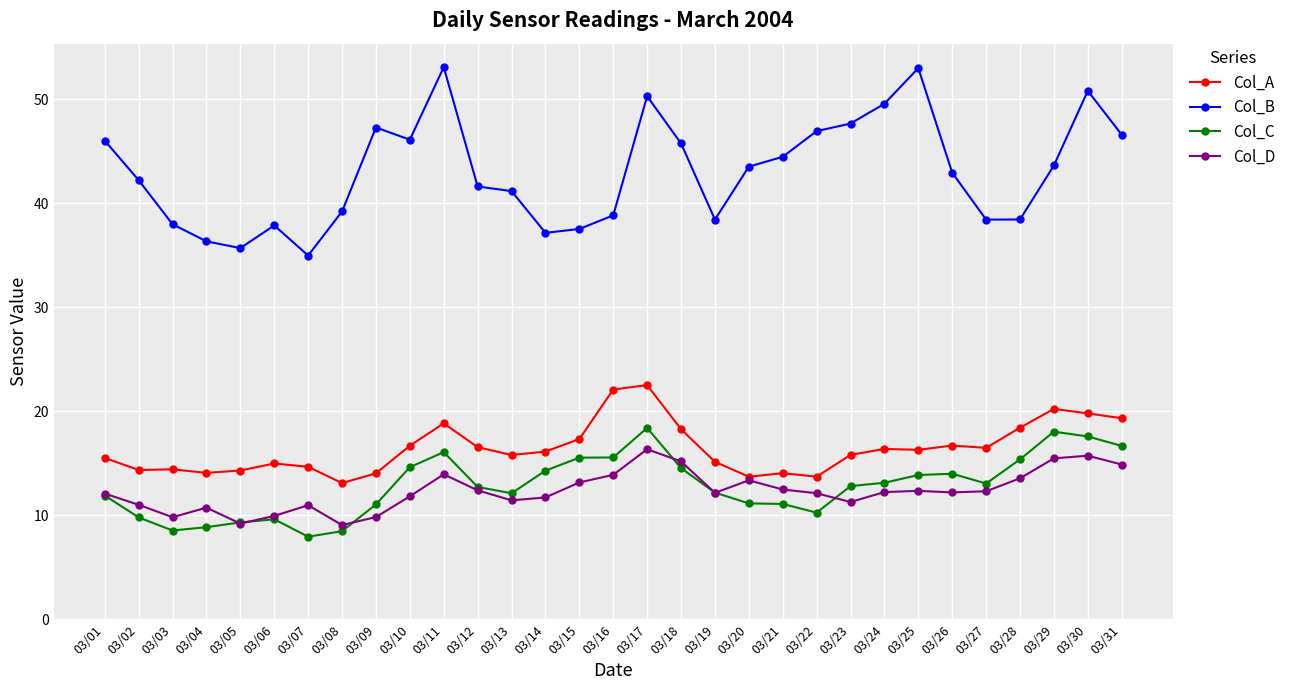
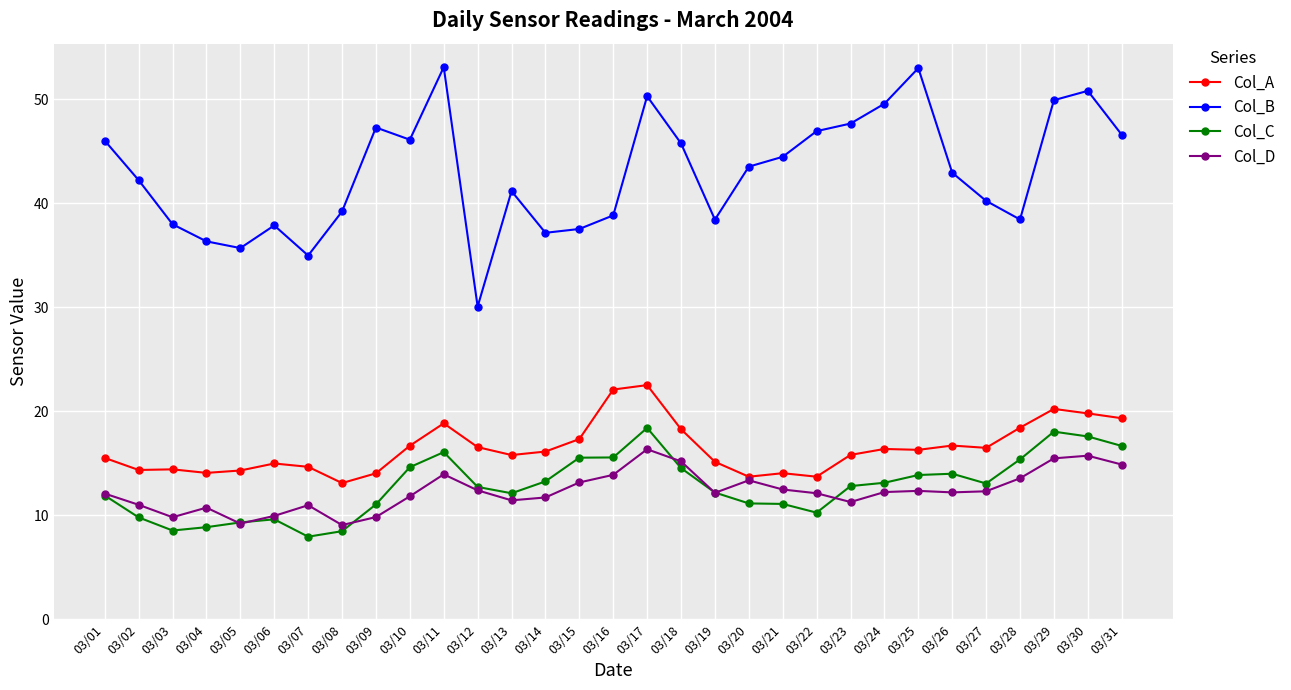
  {
    "Col_A": {
      "03/01": 15.5,
      "03/02": 14.4,
      "03/03": 14.4,
      "03/04": 14.1,
      "03/05": 14.3,
      "03/06": 15.0,
      "03/07": 14.7,
      "03/08": 13.1,
      "03/09": 14.0,
      "03/10": 16.7,
      "03/11": 18.8,
      "03/12": 16.5,
      "03/13": 15.8,
      "03/14": 16.1,
      "03/15": 17.3,
      "03/16": 22.1,
      "03/17": 22.5,
      "03/18": 18.3,
      "03/19": 15.1,
      "03/20": 13.7,
      "03/21": 14.0,
      "03/22": 13.7,
      "03/23": 15.8,
      "03/24": 16.4,
      "03/25": 16.3,
      "03/26": 16.7,
      "03/27": 16.5,
      "03/28": 18.4,
      "03/29": 20.2,
      "03/30": 19.8,
      "03/31": 19.3
    },
    "Col_B": {
      "03/01": 46.0,
      "03/02": 42.2,
      "03/03": 38.0,
      "03/04": 36.3,
      "03/05": 35.7,
      "03/06": 37.9,
      "03/07": 35.0,
      "03/08": 39.2,
      "03/09": 47.3,
      "03/10": 46.1,
      "03/11": 53.1,
-     "03/12": 41.6,
+     "03/12": 30.1,
      "03/13": 41.2,
      "03/14": 37.2,
      "03/15": 37.5,
      "03/16": 38.8,
      "03/17": 50.3,
      "03/18": 45.8,
      "03/19": 38.4,
      "03/20": 43.5,
      "03/21": 44.5,
      "03/22": 46.9,
      "03/23": 47.7,
      "03/24": 49.6,
      "03/25": 53.0,
      "03/26": 42.9,
-     "03/27": 38.4,
+     "03/27": 40.2,
      "03/28": 38.4,
-     "03/29": 43.6,
+     "03/29": 49.9,
      "03/30": 50.8,
      "03/31": 46.6
    },
    "Col_C": {
      "03/02": 9.8,
      "03/03": 8.5,
      "03/04": 8.8,
      "03/06": 9.6,
      "03/07": 7.9,
      "03/08": 8.5,
      "03/09": 11.0,
      "03/10": 14.6,
      "03/11": 16.1,
      "03/12": 12.7,
      "03/13": 12.1,
-     "03/14": 14.3,
+     "03/14": 13.3,
      "03/15": 15.5,
      "03/16": 15.6,
      "03/17": 18.4,
      "03/18": 14.5,
      "03/20": 11.1,
      "03/21": 11.1,
      "03/22": 10.2,
      "03/23": 12.8,
      "03/24": 13.1,
      "03/25": 13.9,
      "03/26": 14.0,
      "03/27": 13.0,
      "03/28": 15.4,
      "03/29": 18.0,
      "03/30": 17.6,
      "03/31": 16.7
    },
    "Col_D": {
      "03/02": 11.0,
      "03/03": 9.8,
      "03/04": 10.7,
      "03/06": 9.9,
      "03/07": 11.0,
      "03/08": 9.1,
      "03/09": 9.8,
      "03/10": 11.8,
      "03/11": 13.9,
      "03/12": 12.4,
      "03/13": 11.4,
      "03/14": 11.7,
      "03/15": 13.2,
      "03/16": 13.9,
      "03/17": 16.3,
      "03/18": 15.2,
      "03/20": 13.4,
      "03/21": 12.5,
      "03/22": 12.1,
      "03/23": 11.3,
      "03/24": 12.2,
      "03/25": 12.3,
      "03/26": 12.2,
      "03/27": 12.3,
      "03/28": 13.6,
      "03/29": 15.5,
      "03/30": 15.7,
      "03/31": 14.9
    }
  }
